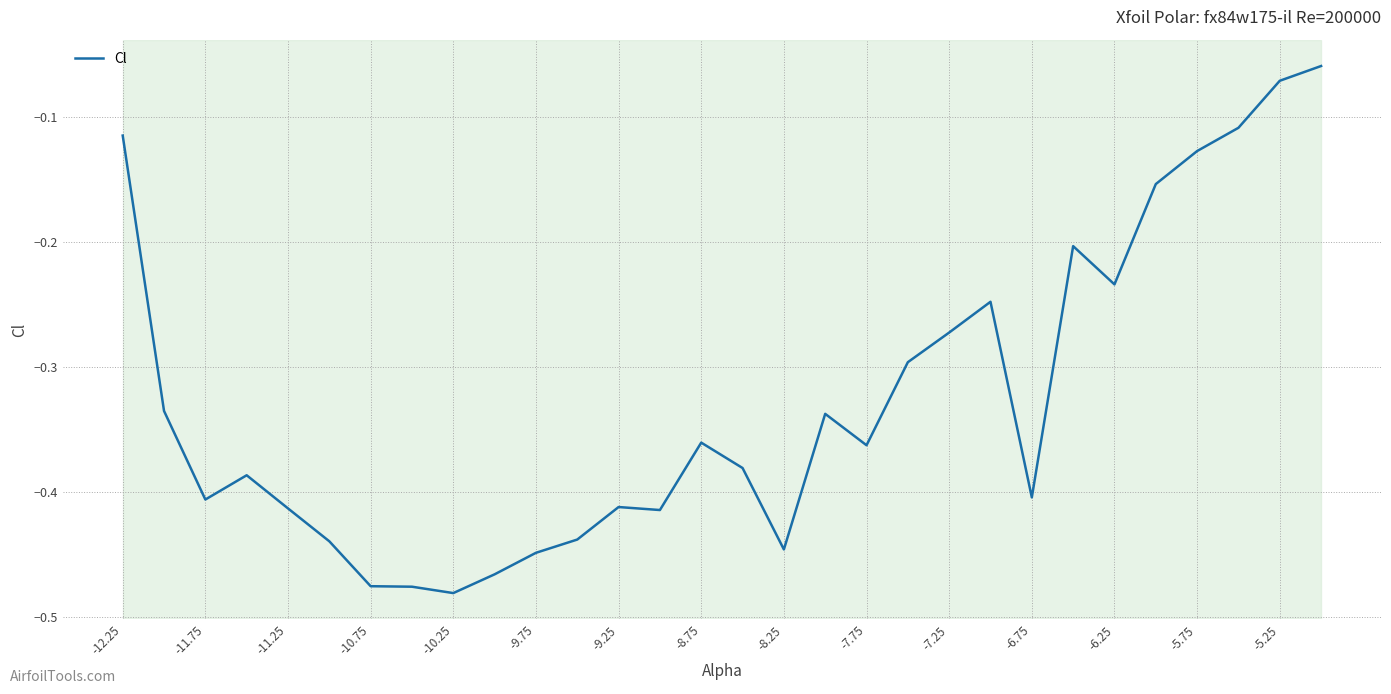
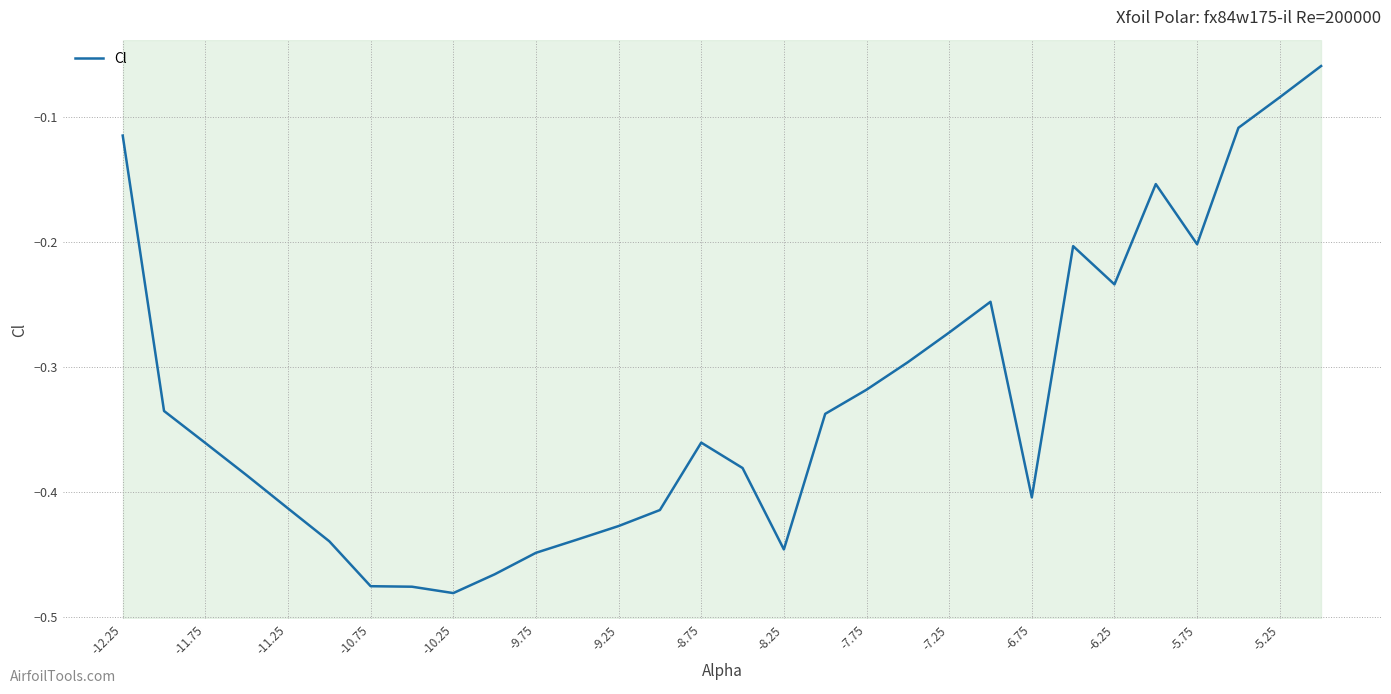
  {
    "-12.25": -0.115,
-   "-11.75": -0.406,
+   "-11.75": -0.361,
    "-11.25": -0.413,
    "-10.75": -0.475,
    "-10.25": -0.481,
    "-9.75": -0.449,
-   "-9.25": -0.412,
+   "-9.25": -0.427,
    "-8.75": -0.360,
    "-8.25": -0.446,
-   "-7.75": -0.363,
+   "-7.75": -0.318,
    "-7.25": -0.272,
    "-6.75": -0.404,
    "-6.25": -0.234,
-   "-5.75": -0.127,
-   "-5.25": -0.071
+   "-5.75": -0.202,
+   "-5.25": -0.084
  }
